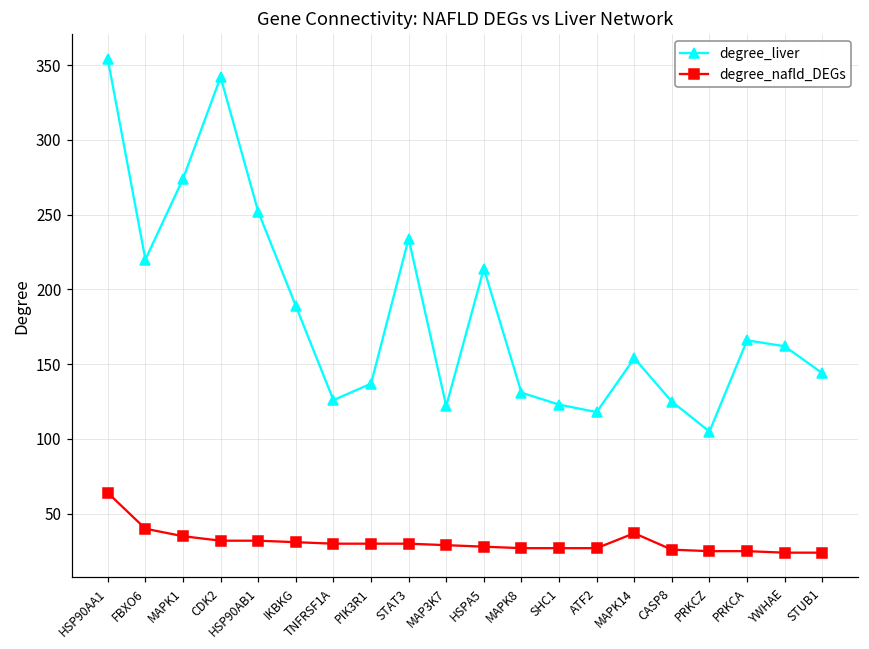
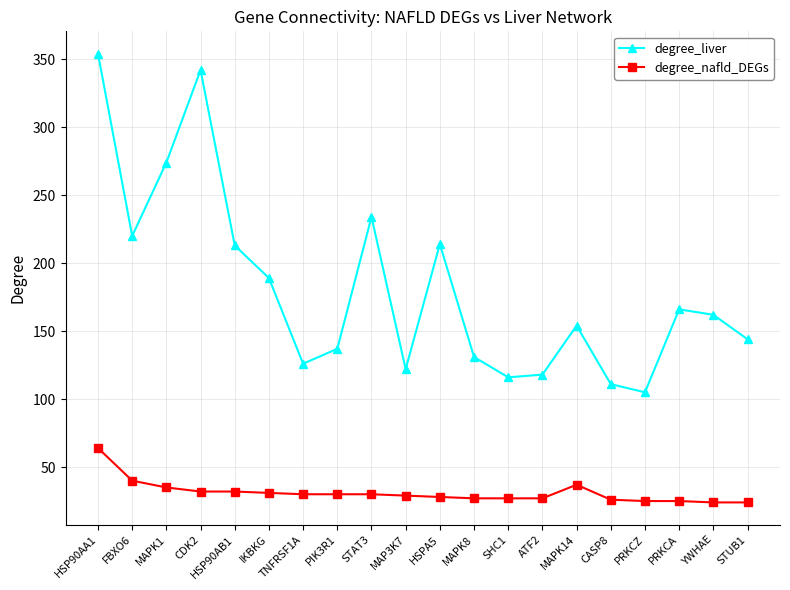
  {
    "degree_liver": {
      "HSP90AA1": 354,
      "FBXO6": 220,
      "MAPK1": 274,
      "CDK2": 342,
-     "HSP90AB1": 252,
+     "HSP90AB1": 213,
      "IKBKG": 189,
      "TNFRSF1A": 126,
      "PIK3R1": 137,
      "STAT3": 234,
      "MAP3K7": 122,
      "HSPA5": 214,
      "MAPK8": 131,
-     "SHC1": 123,
+     "SHC1": 116,
      "ATF2": 118,
      "MAPK14": 154,
-     "CASP8": 125,
+     "CASP8": 111,
      "PRKCZ": 105,
      "PRKCA": 166,
      "YWHAE": 162,
      "STUB1": 144
    },
    "degree_nafld_DEGs": {
      "HSP90AA1": 64,
      "FBXO6": 40,
      "MAPK1": 35,
      "CDK2": 32,
      "HSP90AB1": 32,
      "IKBKG": 31,
      "TNFRSF1A": 30,
      "PIK3R1": 30,
      "STAT3": 30,
      "MAP3K7": 29,
      "HSPA5": 28,
      "MAPK8": 27,
      "SHC1": 27,
      "ATF2": 27,
      "MAPK14": 37,
      "CASP8": 26,
      "PRKCZ": 25,
      "PRKCA": 25,
      "YWHAE": 24,
      "STUB1": 24
    }
  }
